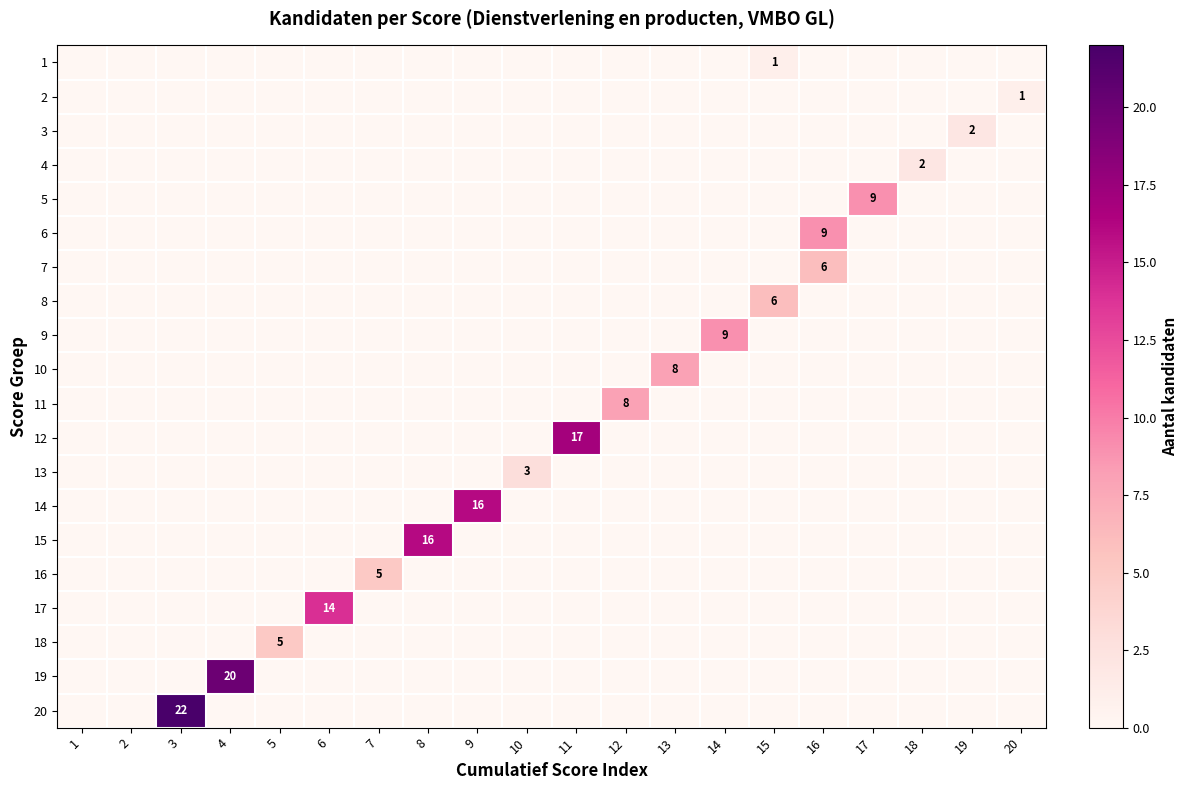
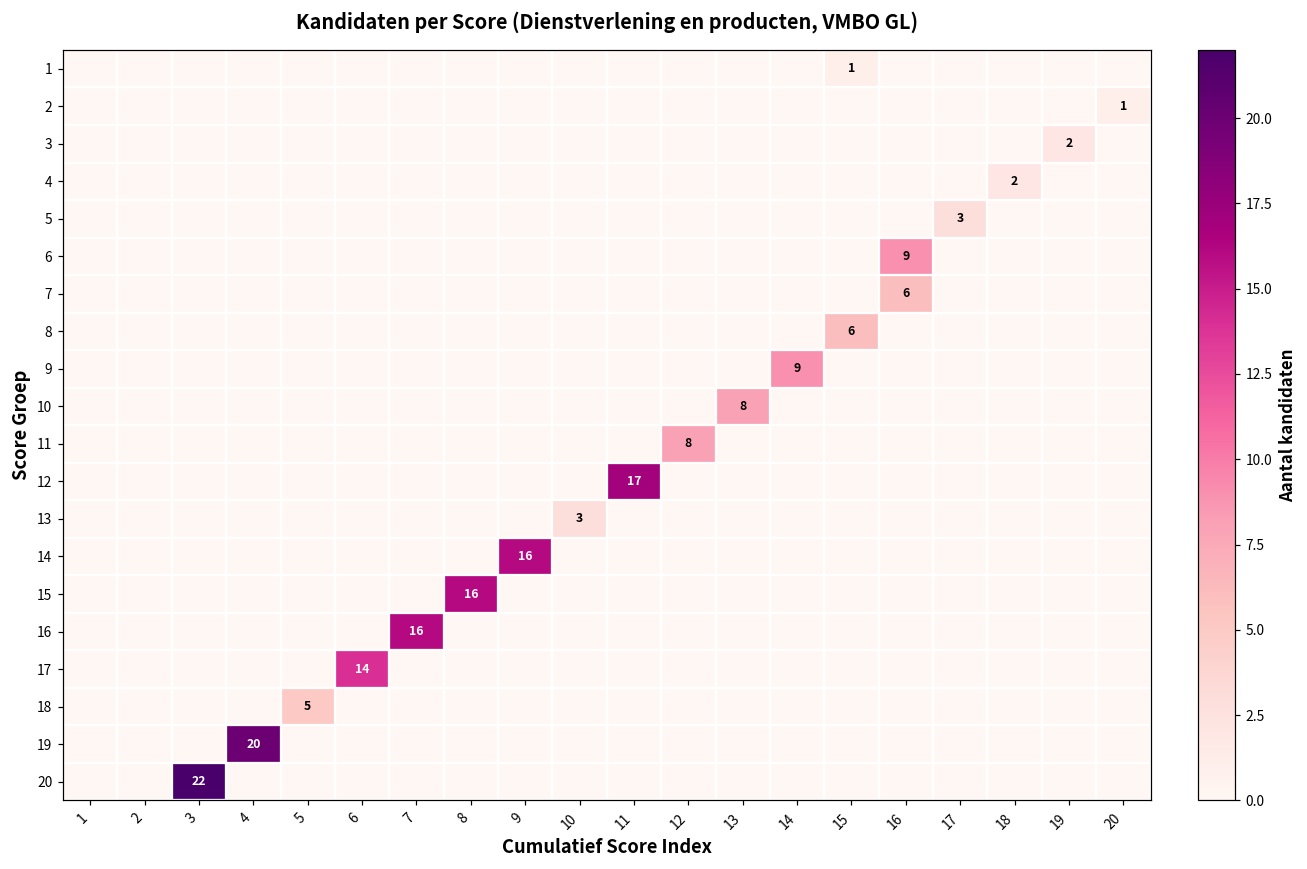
  {
    "1": {
      "15": 1
    },
    "2": {
      "20": 1
    },
    "3": {
      "19": 2
    },
    "4": {
      "18": 2
    },
    "5": {
-     "17": 9
+     "17": 3
    },
    "6": {
      "16": 9
    },
    "7": {
      "16": 6
    },
    "8": {
      "15": 6
    },
    "9": {
      "14": 9
    },
    "10": {
      "13": 8
    },
    "11": {
      "12": 8
    },
    "12": {
      "11": 17
    },
    "13": {
      "10": 3
    },
    "14": {
      "9": 16
    },
    "15": {
      "8": 16
    },
    "16": {
-     "7": 5
+     "7": 16
    },
    "17": {
      "6": 14
    },
    "18": {
      "5": 5
    },
    "19": {
      "4": 20
    },
    "20": {
      "3": 22
    }
  }
